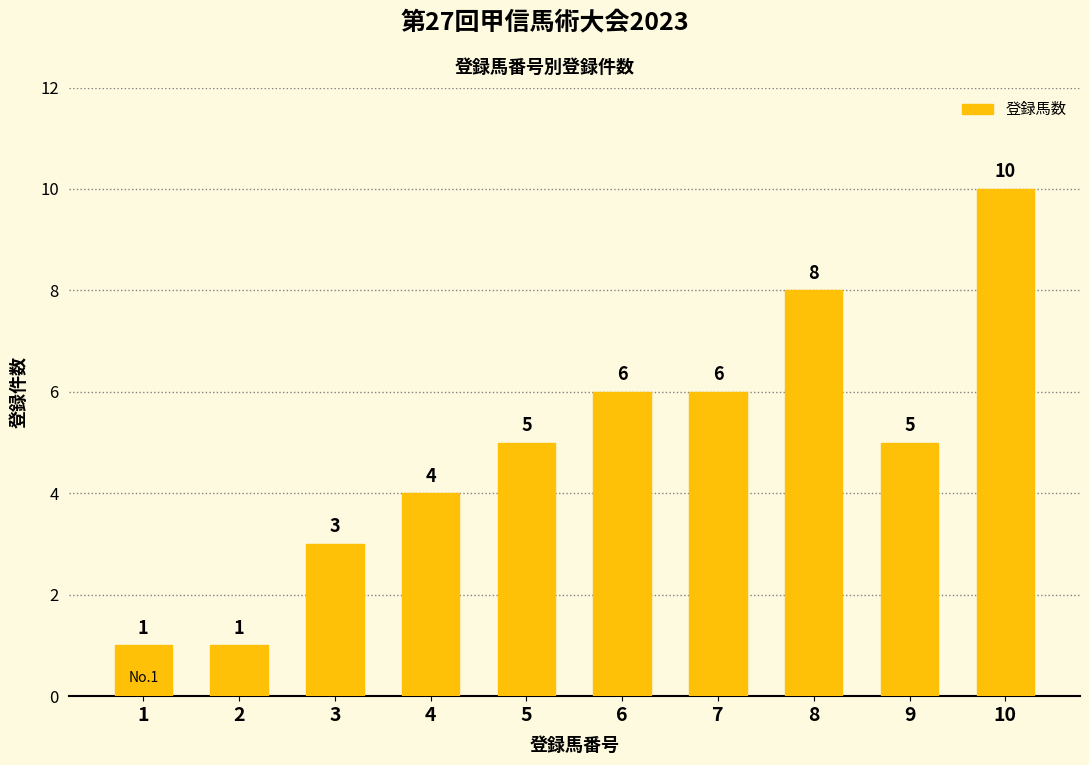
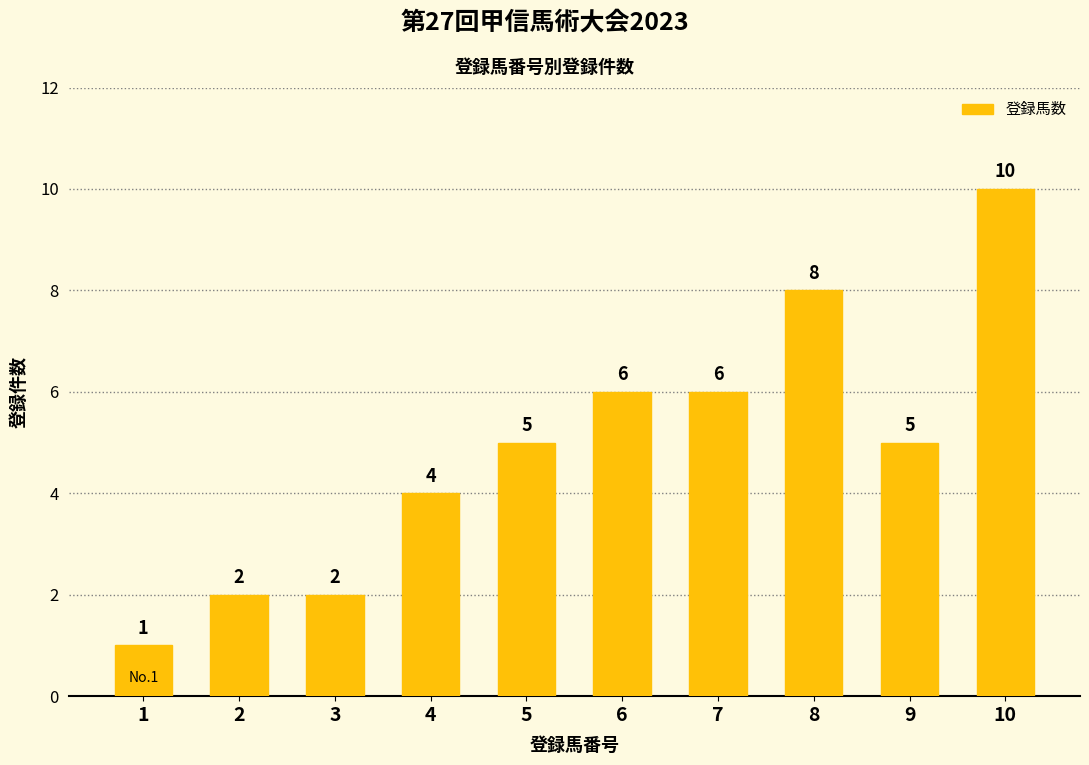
  {
    "1": 1,
-   "2": 1,
-   "3": 3,
+   "2": 2,
+   "3": 2,
    "4": 4,
    "5": 5,
    "6": 6,
    "7": 6,
    "8": 8,
    "9": 5,
    "10": 10
  }
